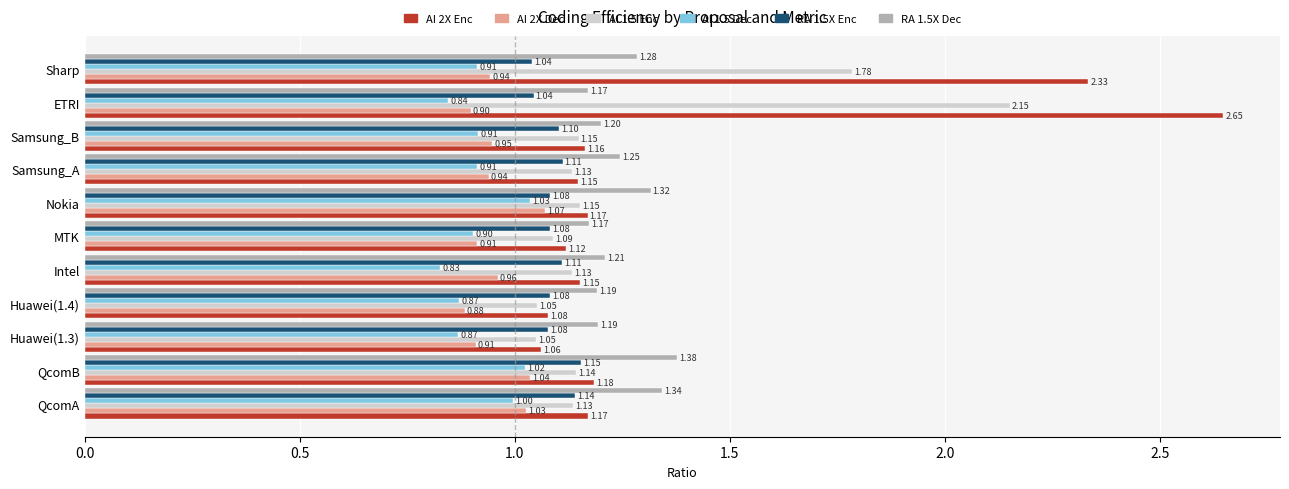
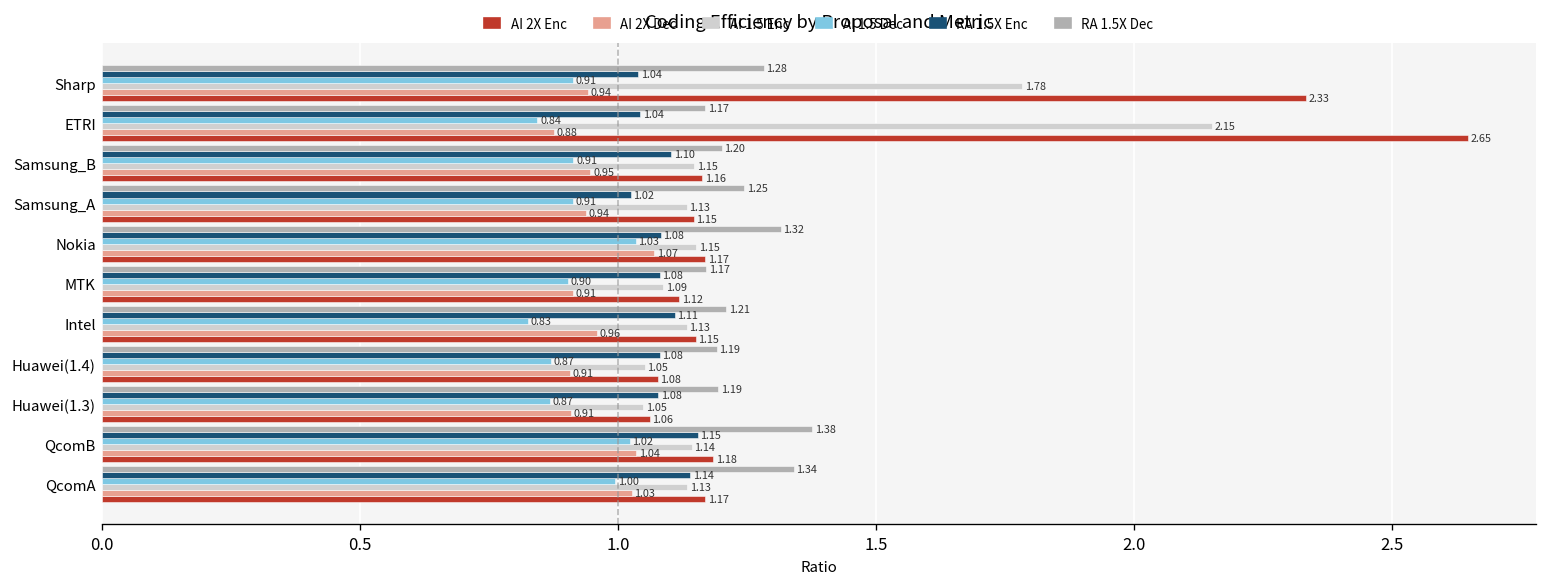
  {
    "AI 2X Enc": {
      "Sharp": 2.33,
      "ETRI": 2.65,
      "Samsung_B": 1.16,
      "Samsung_A": 1.15,
      "Nokia": 1.17,
      "MTK": 1.12,
      "Intel": 1.15,
      "Huawei(1.4)": 1.08,
      "Huawei(1.3)": 1.06,
      "QcomB": 1.18,
      "QcomA": 1.17
    },
    "AI 2X Dec": {
      "Sharp": 0.94,
-     "ETRI": 0.90,
+     "ETRI": 0.88,
      "Samsung_B": 0.95,
      "Samsung_A": 0.94,
      "Nokia": 1.07,
      "MTK": 0.91,
      "Intel": 0.96,
-     "Huawei(1.4)": 0.88,
+     "Huawei(1.4)": 0.91,
      "Huawei(1.3)": 0.91,
      "QcomB": 1.04,
      "QcomA": 1.03
    },
    "AI 1.5 Dec": {
      "Sharp": 0.91,
      "ETRI": 0.84,
      "Samsung_B": 0.91,
      "Samsung_A": 0.91,
      "Nokia": 1.03,
      "MTK": 0.90,
      "Intel": 0.83,
      "Huawei(1.4)": 0.87,
      "Huawei(1.3)": 0.87,
      "QcomB": 1.02,
      "QcomA": 1.00
    },
    "RA 1.5X Enc": {
      "Sharp": 1.04,
      "ETRI": 1.04,
      "Samsung_B": 1.10,
-     "Samsung_A": 1.11,
+     "Samsung_A": 1.02,
      "Nokia": 1.08,
      "MTK": 1.08,
      "Intel": 1.11,
      "Huawei(1.4)": 1.08,
      "Huawei(1.3)": 1.08,
      "QcomB": 1.15,
      "QcomA": 1.14
    }
  }
